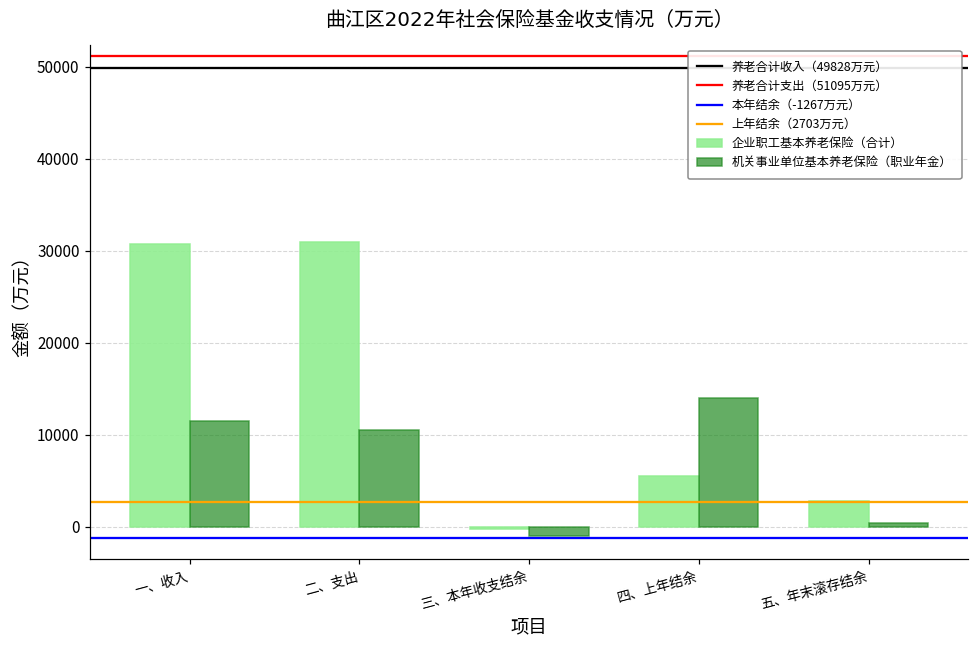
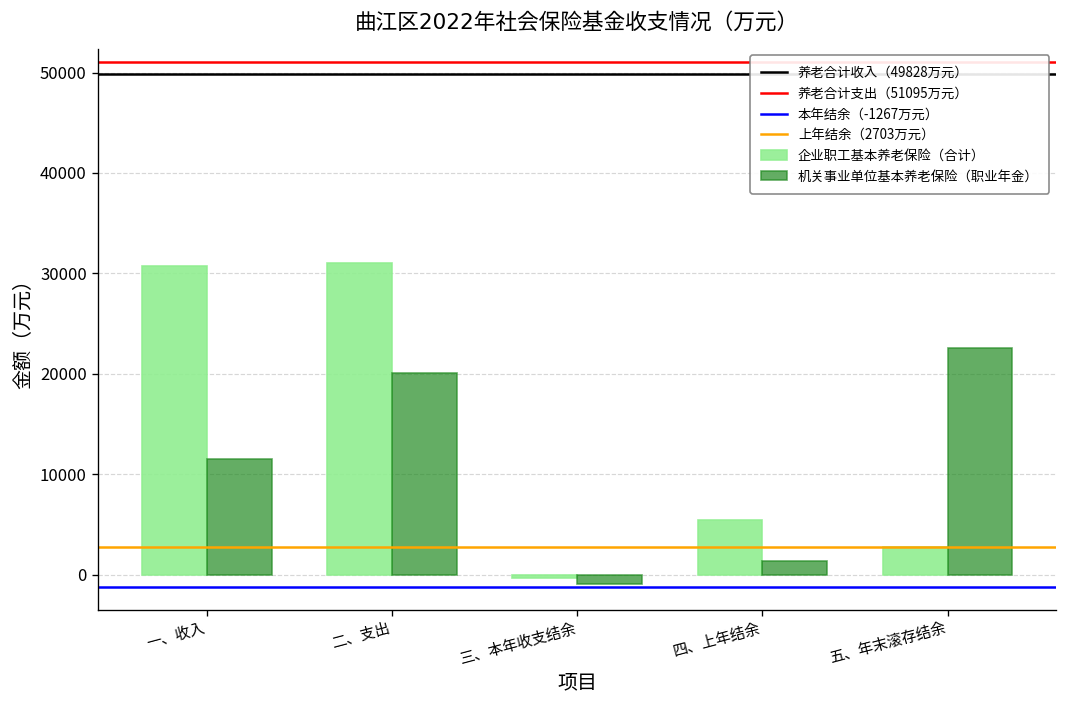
  {
    "企业职工基本养老保险（合计）": {
      "一、收入": 31000,
      "二、支出": 31000,
      "四、上年结余": 5000,
      "五、年末滚存结余": 3000
    },
    "机关事业单位基本养老保险（职业年金）": {
      "一、收入": 12000,
-     "二、支出": 10000,
+     "二、支出": 20000,
      "三、本年收支结余": -1000,
-     "四、上年结余": 14000,
-     "五、年末滚存结余": 0
+     "四、上年结余": 1000,
+     "五、年末滚存结余": 23000
    }
  }
